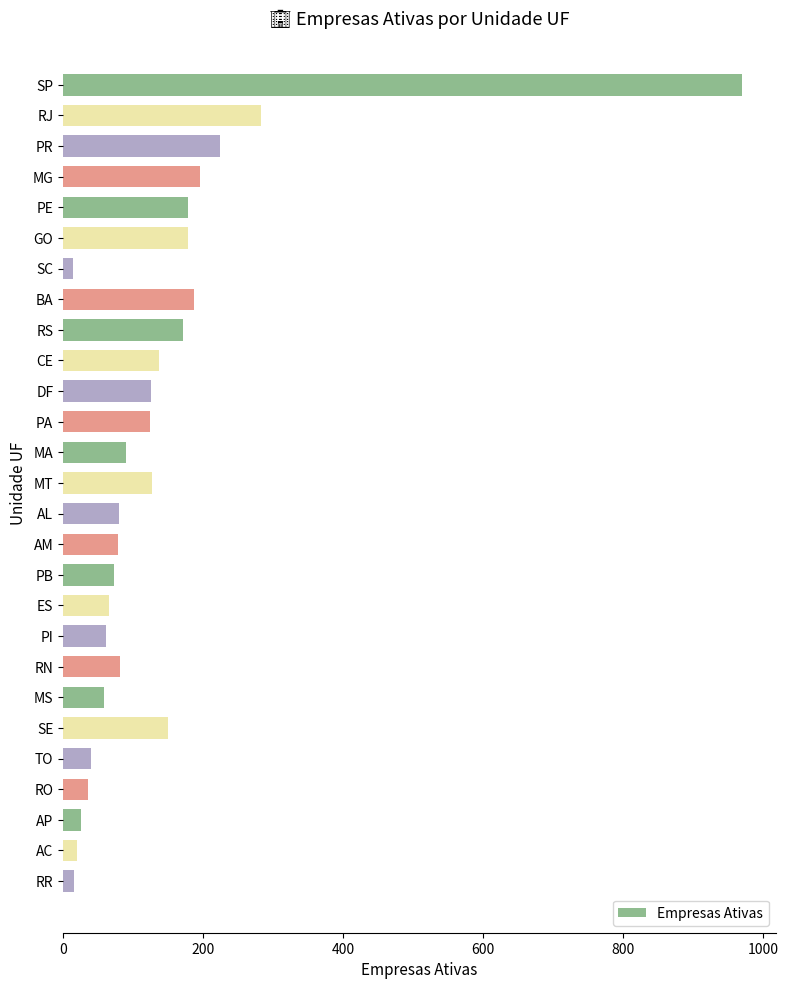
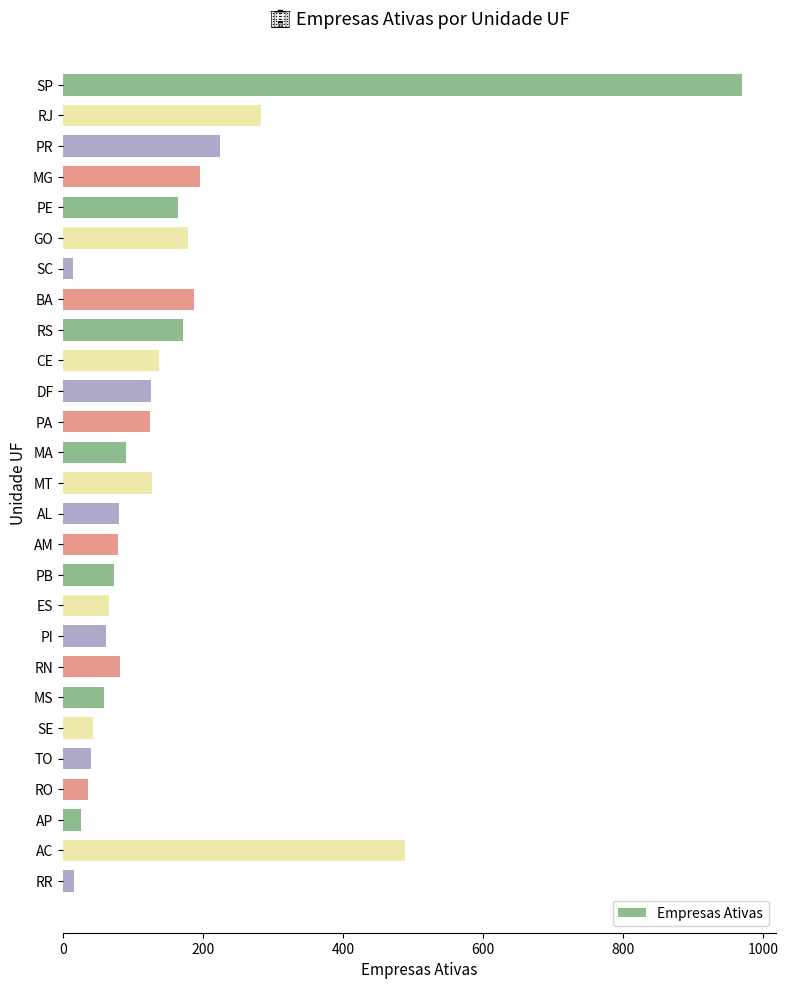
  {
    "SP": 970,
    "RJ": 280,
    "PR": 220,
    "MG": 200,
-   "PE": 180,
+   "PE": 160,
    "GO": 180,
    "SC": 10,
    "BA": 190,
    "RS": 170,
    "CE": 140,
    "DF": 130,
    "PA": 120,
    "MA": 90,
    "MT": 130,
    "AL": 80,
    "AM": 80,
    "PB": 70,
    "ES": 70,
    "PI": 60,
    "RN": 80,
    "MS": 60,
-   "SE": 150,
+   "SE": 40,
    "TO": 40,
    "RO": 40,
    "AP": 30,
-   "AC": 20,
+   "AC": 490,
    "RR": 20
  }
